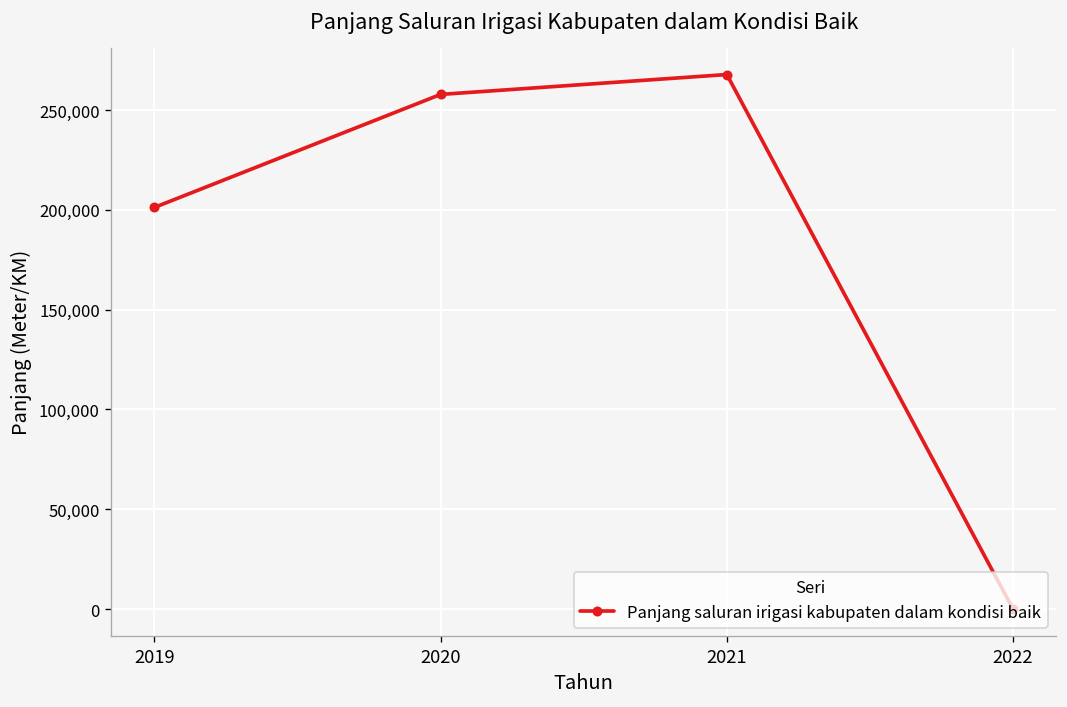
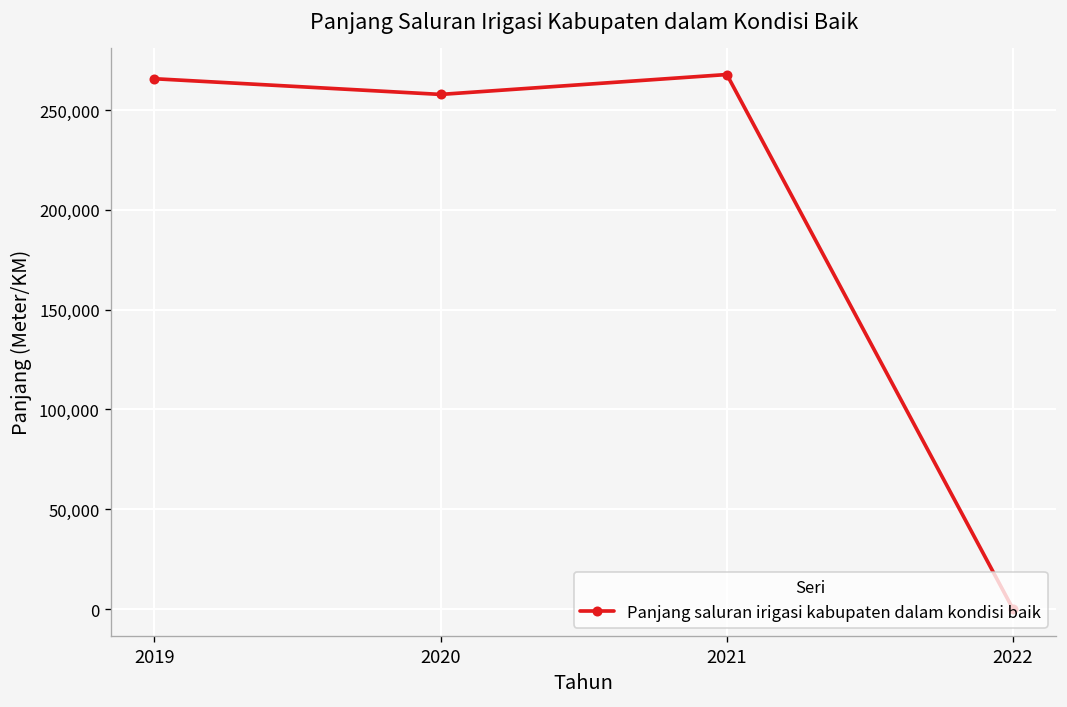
  {
-   "2019": "201,000",
+   "2019": "266,000",
    "2020": "258,000",
    "2021": "268,000"
  }
